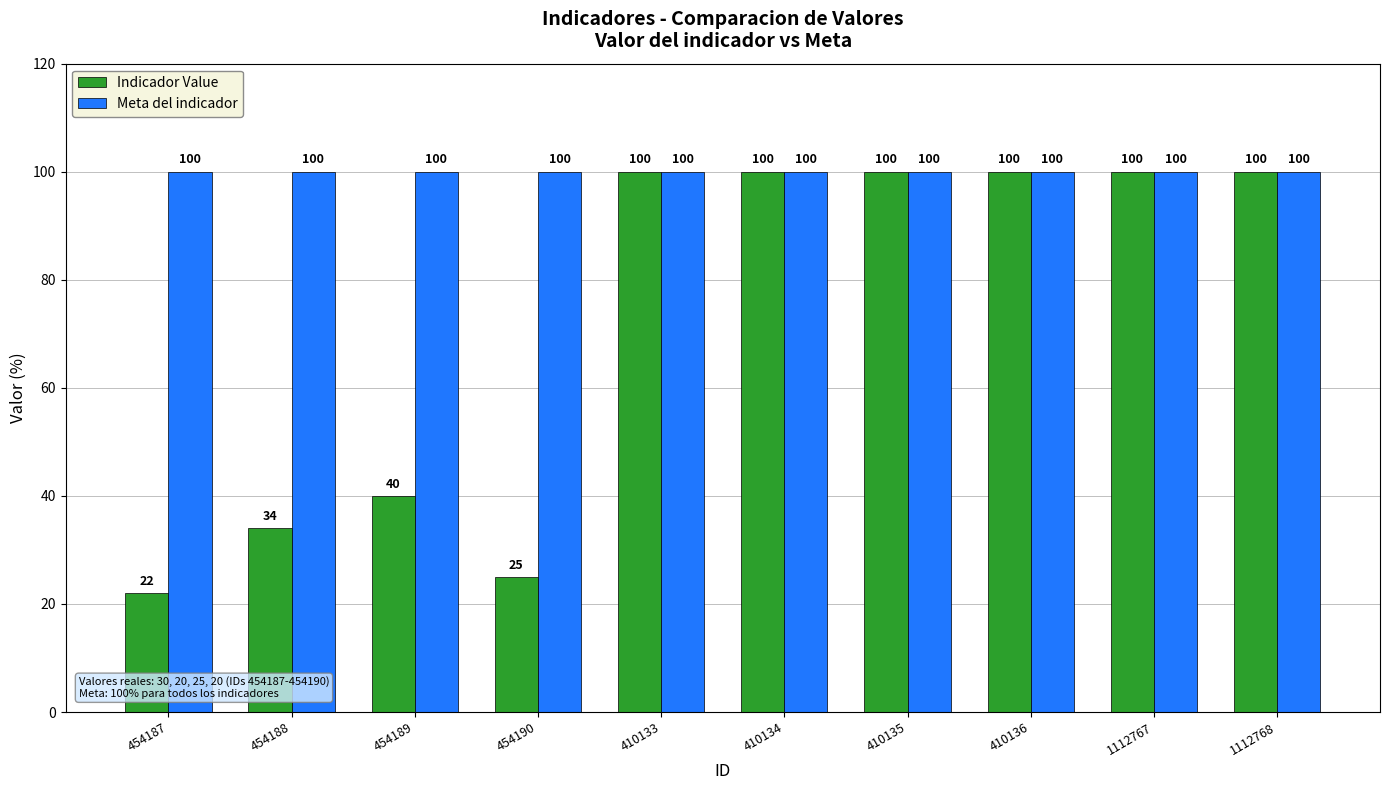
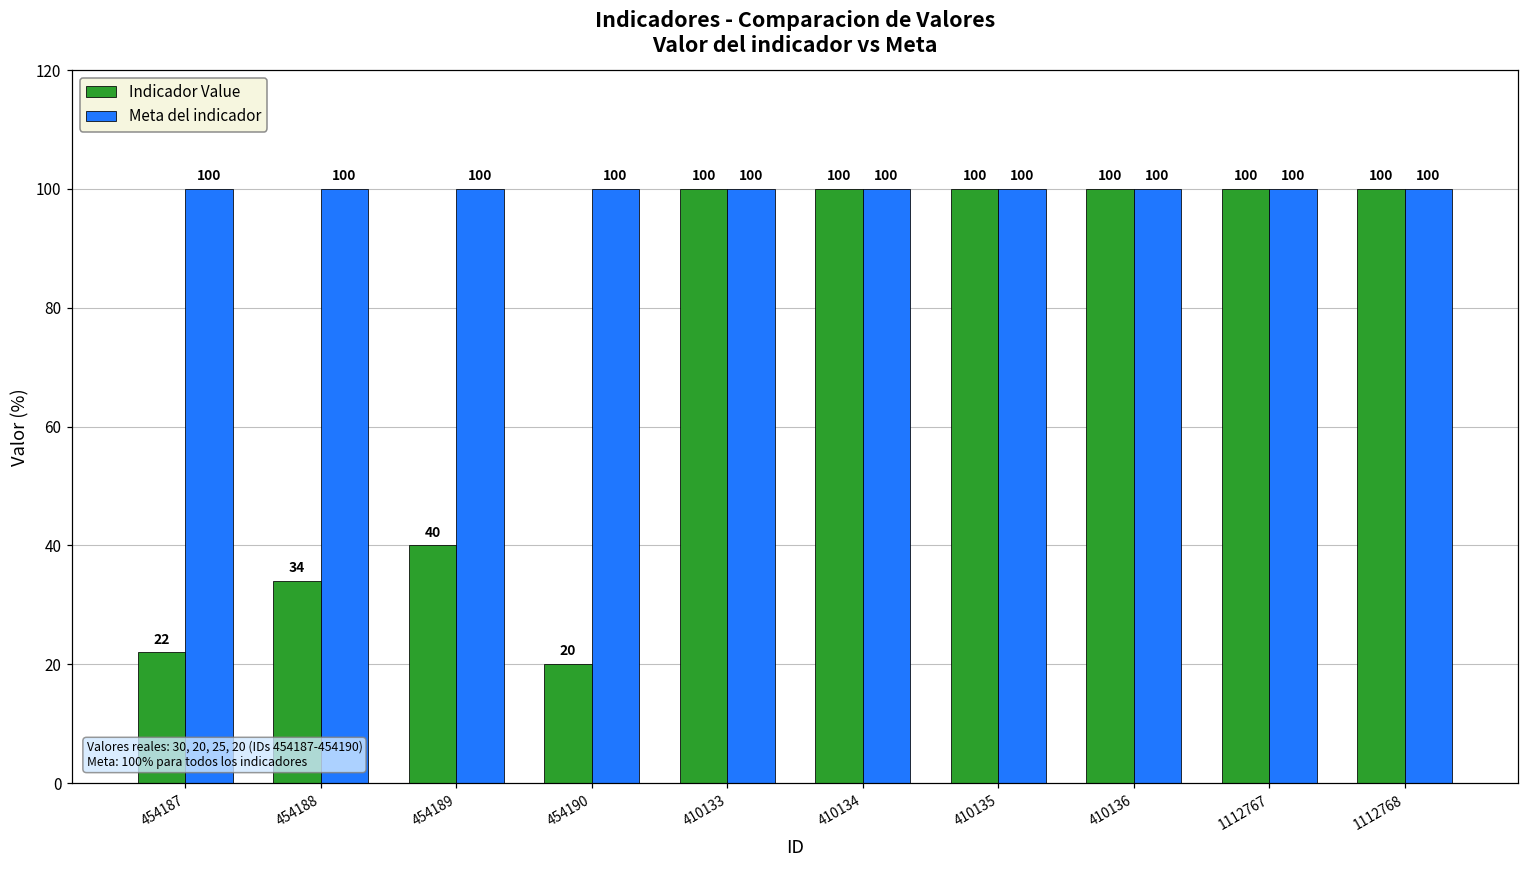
  {
    "Indicador Value": {
      "454187": 22,
      "454188": 34,
      "454189": 40,
-     "454190": 25,
+     "454190": 20,
      "410133": 100,
      "410134": 100,
      "410135": 100,
      "410136": 100,
      "1112767": 100,
      "1112768": 100
    },
    "Meta del indicador": {
      "454187": 100,
      "454188": 100,
      "454189": 100,
      "454190": 100,
      "410133": 100,
      "410134": 100,
      "410135": 100,
      "410136": 100,
      "1112767": 100,
      "1112768": 100
    }
  }
